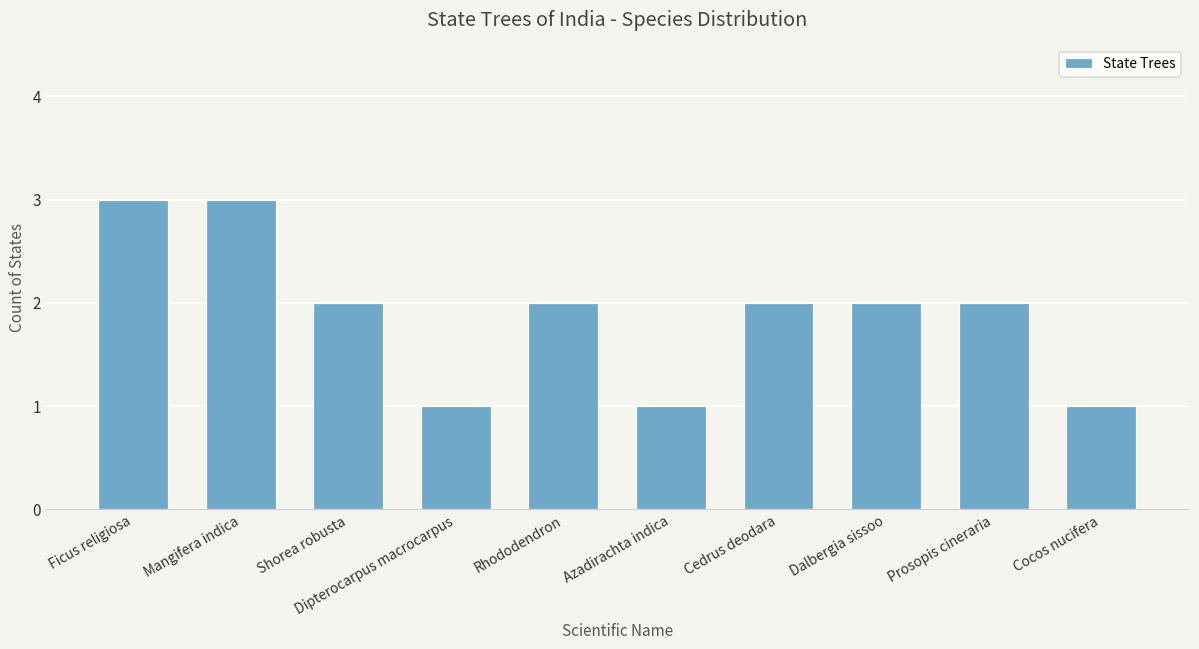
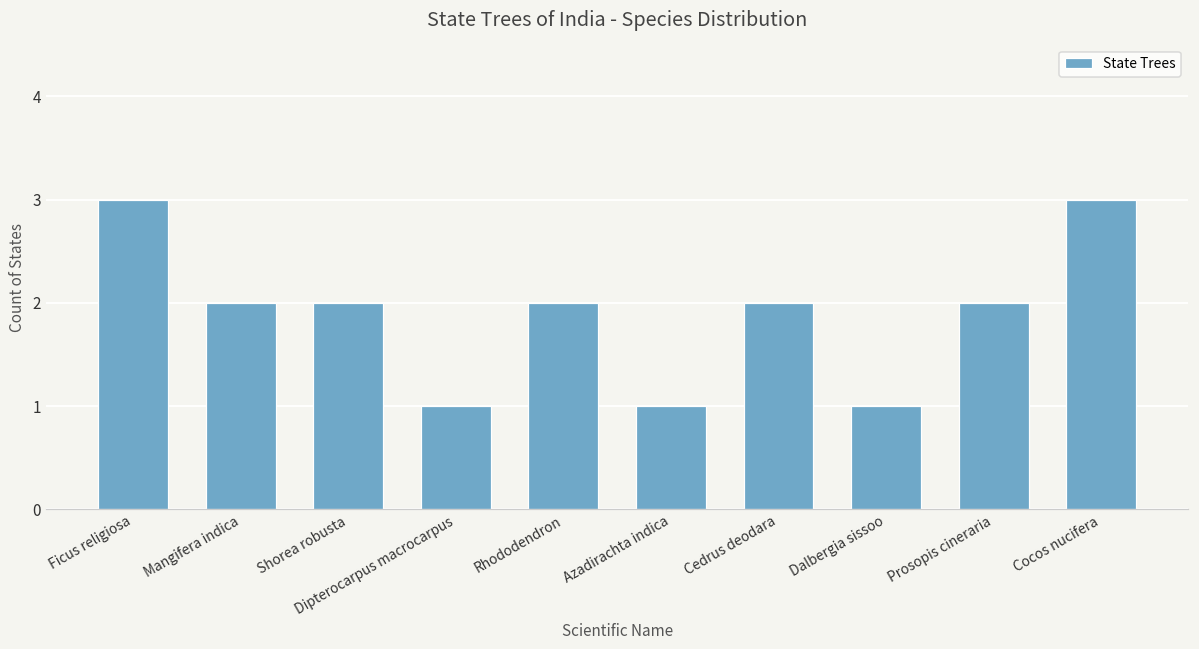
  {
    "Ficus religiosa": 3,
-   "Mangifera indica": 3,
+   "Mangifera indica": 2,
    "Shorea robusta": 2,
    "Dipterocarpus macrocarpus": 1,
    "Rhododendron": 2,
    "Azadirachta indica": 1,
    "Cedrus deodara": 2,
-   "Dalbergia sissoo": 2,
+   "Dalbergia sissoo": 1,
    "Prosopis cineraria": 2,
-   "Cocos nucifera": 1
+   "Cocos nucifera": 3
  }
